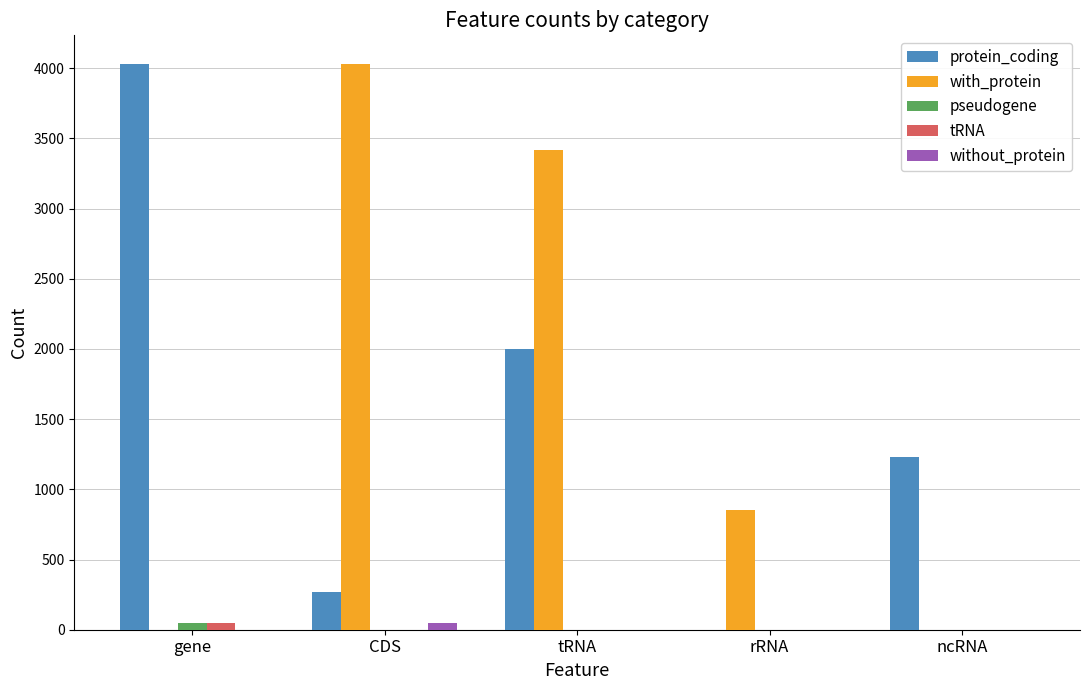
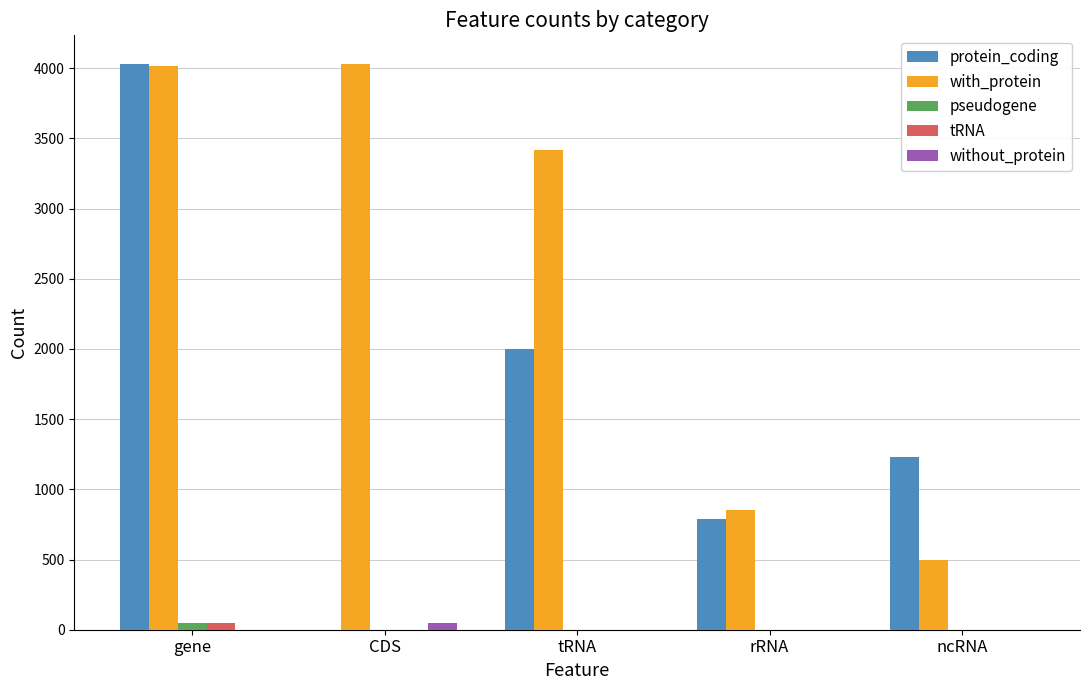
  {
    "protein_coding": {
      "gene": 4030,
-     "CDS": 270,
+     "CDS": 0,
      "tRNA": 2000,
-     "rRNA": 0,
+     "rRNA": 790,
      "ncRNA": 1230
    },
    "with_protein": {
-     "gene": 0,
+     "gene": 4010,
      "CDS": 4030,
      "tRNA": 3420,
      "rRNA": 850,
-     "ncRNA": 0
+     "ncRNA": 490
    },
    "pseudogene": {
      "gene": 50,
      "CDS": 0,
      "tRNA": 0,
      "rRNA": 0,
      "ncRNA": 0
    },
    "tRNA": {
      "gene": 50,
      "CDS": 0,
      "tRNA": 0,
      "rRNA": 0,
      "ncRNA": 0
    },
    "without_protein": {
      "gene": 0,
      "CDS": 50,
      "tRNA": 0,
      "rRNA": 0,
      "ncRNA": 0
    }
  }
